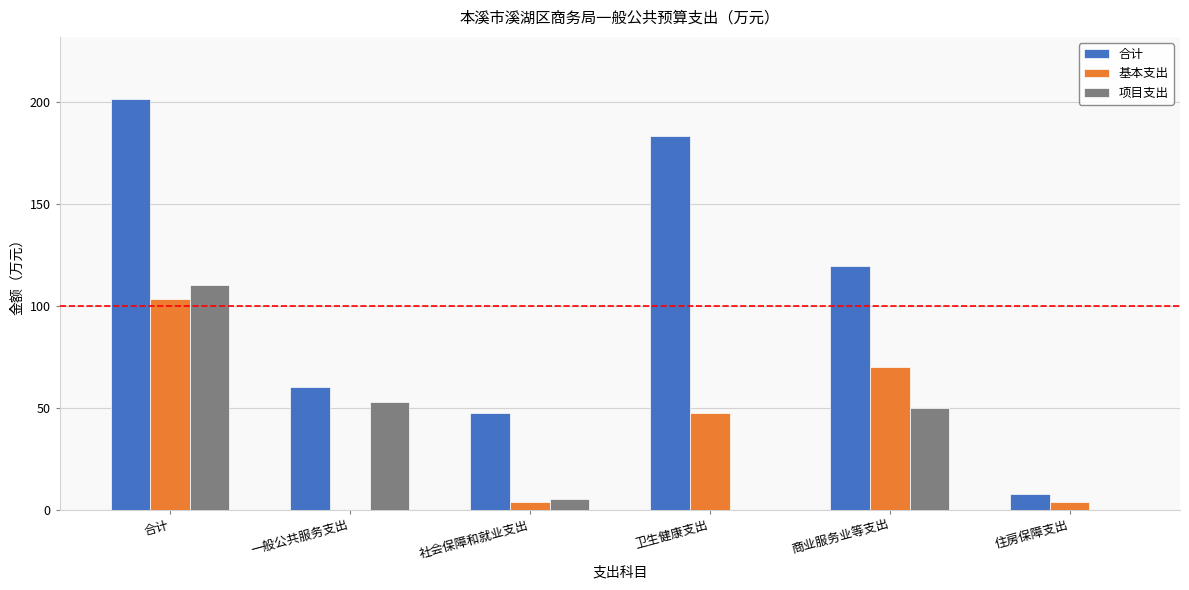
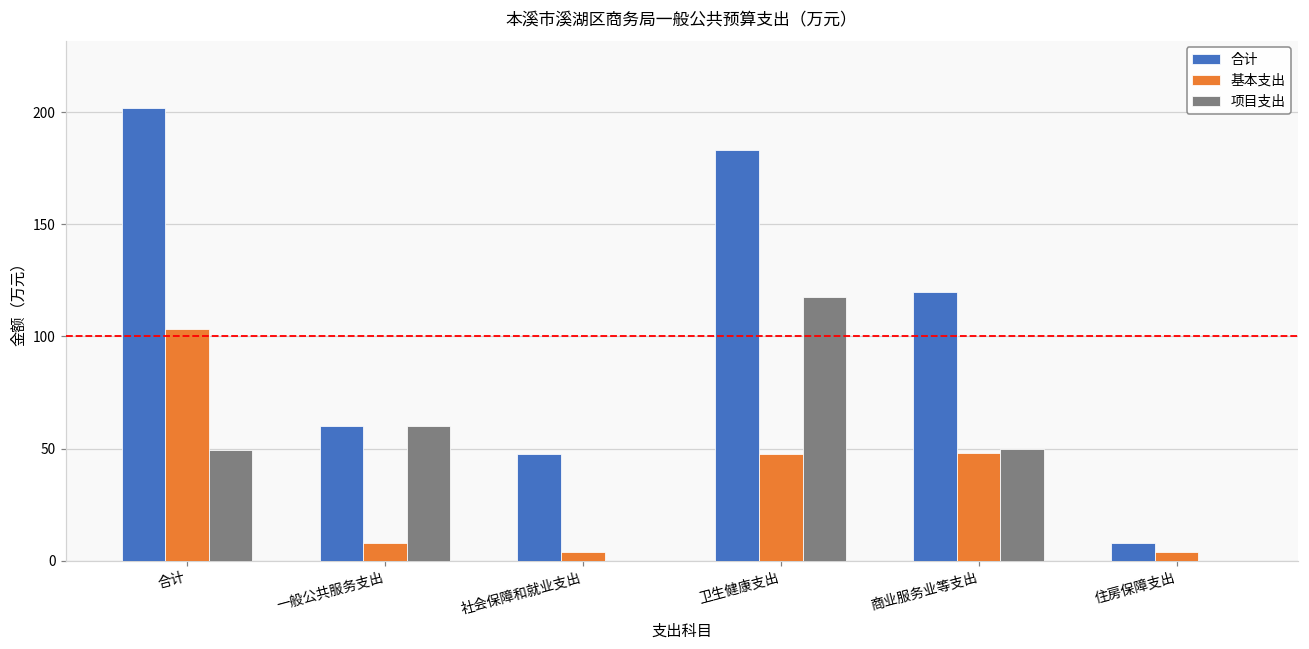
  {
    "合计": {
      "合计": 202,
      "一般公共服务支出": 60,
      "社会保障和就业支出": 47,
      "卫生健康支出": 183,
      "商业服务业等支出": 120,
      "住房保障支出": 8
    },
    "基本支出": {
      "合计": 103,
-     "一般公共服务支出": 0,
+     "一般公共服务支出": 8,
      "社会保障和就业支出": 4,
      "卫生健康支出": 48,
-     "商业服务业等支出": 70,
+     "商业服务业等支出": 48,
      "住房保障支出": 4
    },
    "项目支出": {
-     "合计": 110,
-     "一般公共服务支出": 53,
-     "社会保障和就业支出": 5,
-     "卫生健康支出": 0,
+     "合计": 49,
+     "一般公共服务支出": 60,
+     "社会保障和就业支出": 0,
+     "卫生健康支出": 117,
      "商业服务业等支出": 50,
      "住房保障支出": 0
    }
  }
